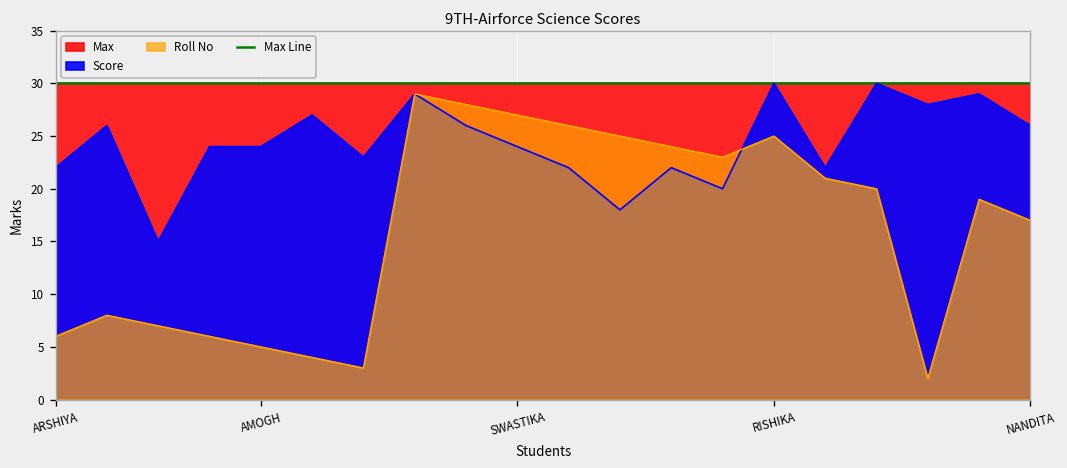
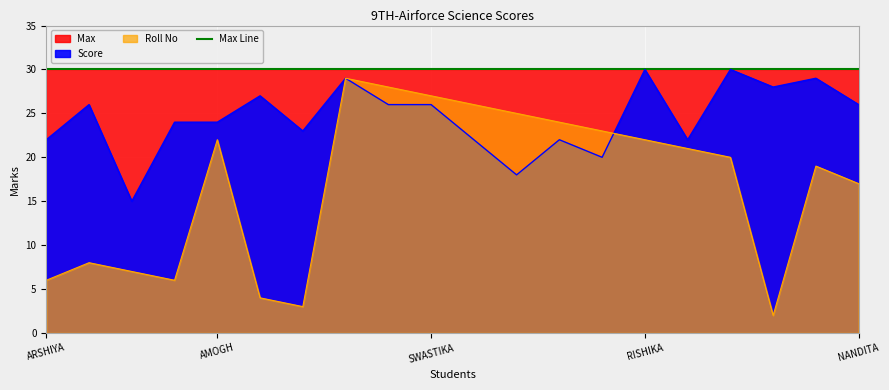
  {
    "Max": {
      "ARSHIYA": 30,
      "AMOGH": 30,
      "SWASTIKA": 30,
      "NANDITA": 30
    },
    "Score": {
      "ARSHIYA": 22,
      "AMOGH": 24,
-     "SWASTIKA": 24,
+     "SWASTIKA": 26,
      "NANDITA": 26
    },
    "Roll No": {
      "ARSHIYA": 6,
-     "AMOGH": 5,
+     "AMOGH": 22,
      "SWASTIKA": 27,
-     "RISHIKA": 25,
+     "RISHIKA": 22,
      "NANDITA": 17
    }
  }
